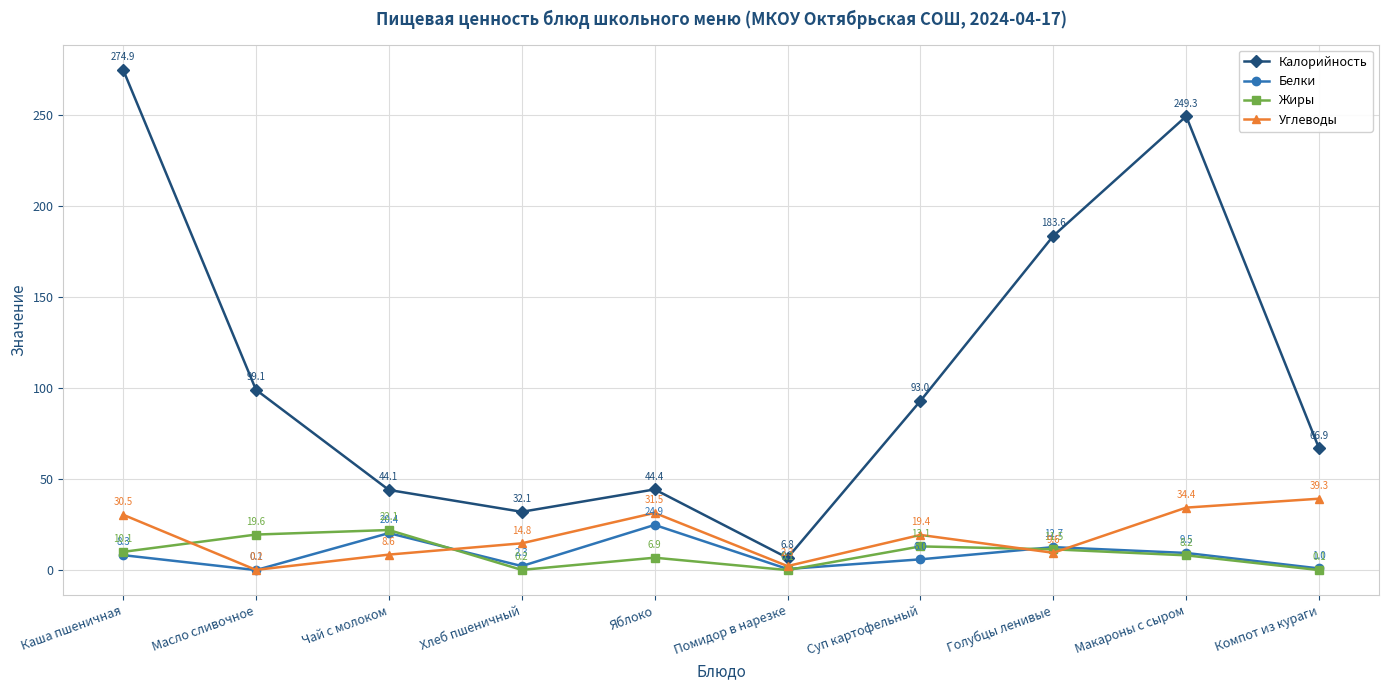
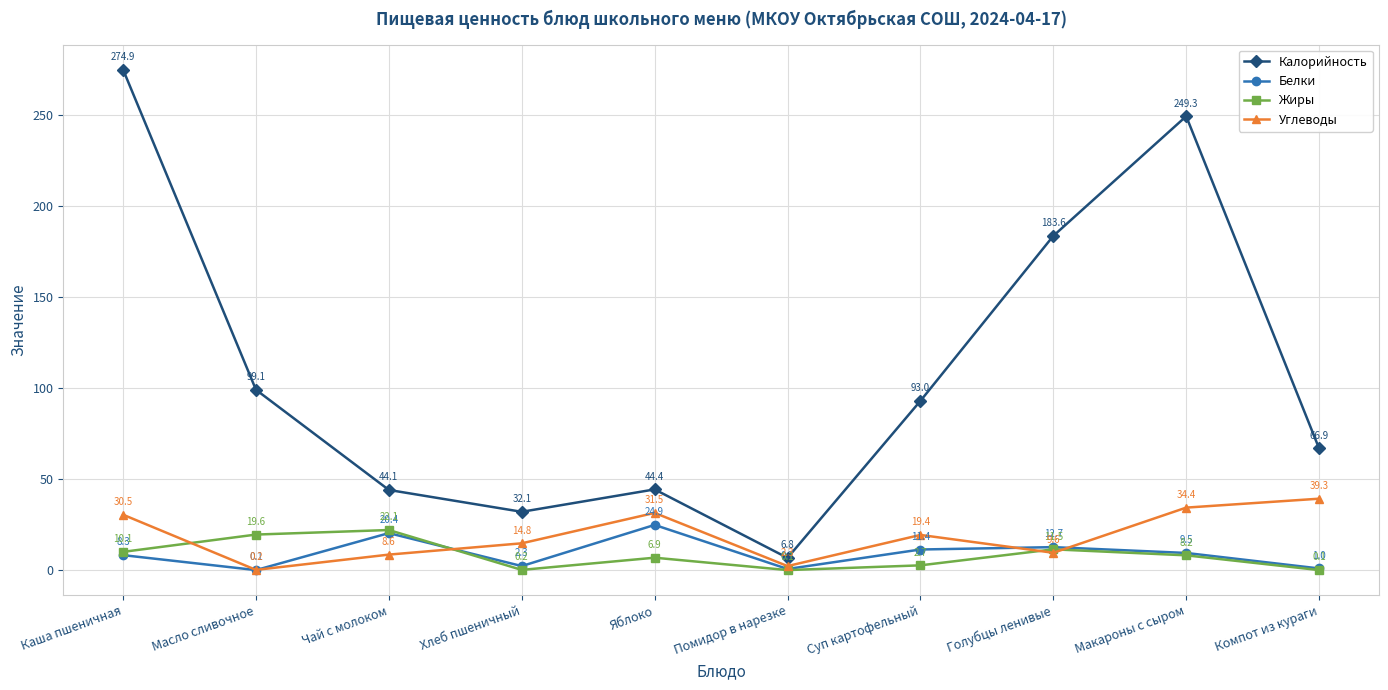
  {
    "Калорийность": {
      "Каша пшеничная": 274.9,
      "Масло сливочное": 99.1,
      "Чай с молоком": 44.1,
      "Хлеб пшеничный": 32.1,
      "Яблоко": 44.4,
      "Суп картофельный": 93.0,
      "Голубцы ленивые": 183.6,
      "Макароны с сыром": 249.3,
      "Компот из кураги": 66.9
    },
    "Белки": {
-     "Суп картофельный": 6.0
+     "Суп картофельный": 11.4
    },
    "Жиры": {
      "Масло сливочное": 19.6,
      "Яблоко": 6.9,
-     "Суп картофельный": 13.1
+     "Суп картофельный": 2.7
    },
    "Углеводы": {
      "Каша пшеничная": 30.5,
      "Чай с молоком": 8.6,
      "Хлеб пшеничный": 14.8,
      "Яблоко": 31.5,
      "Суп картофельный": 19.4,
      "Макароны с сыром": 34.4,
      "Компот из кураги": 39.3
    }
  }
